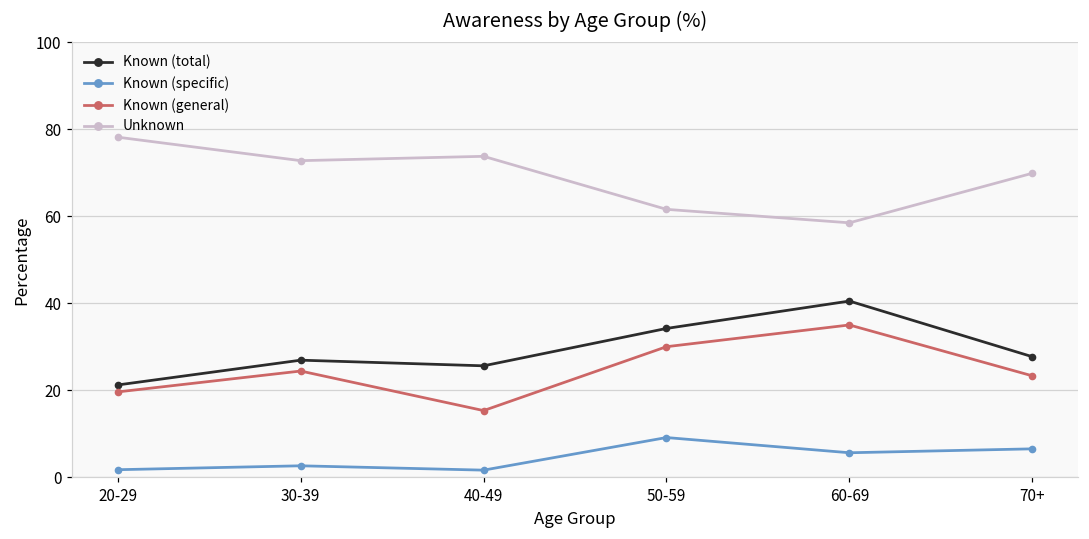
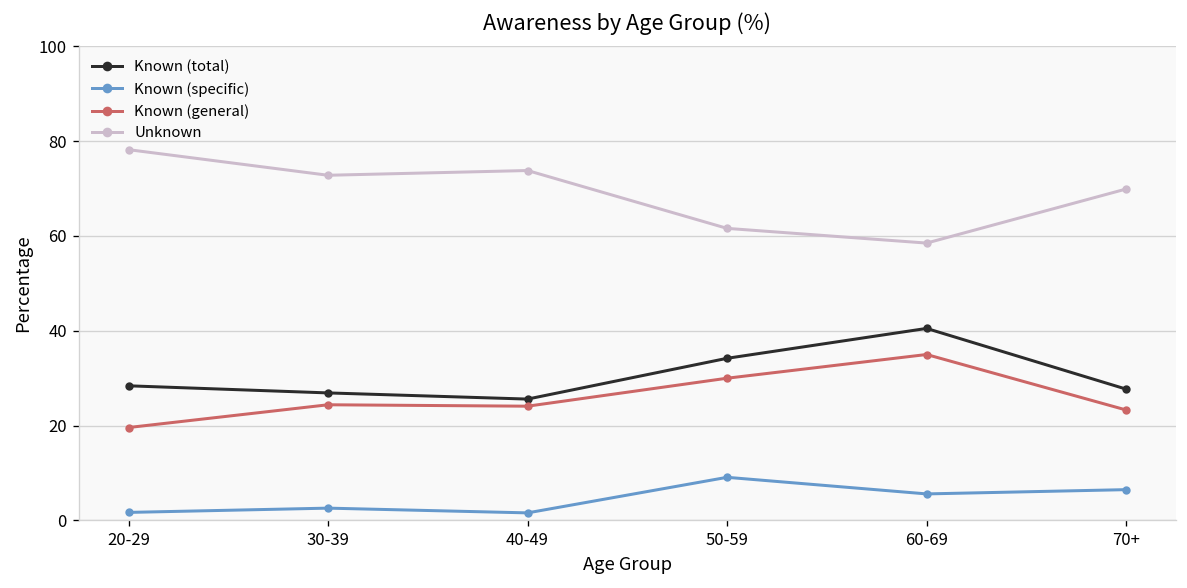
  {
    "Known (total)": {
-     "20-29": 21,
+     "20-29": 28,
      "30-39": 27,
      "40-49": 26,
      "50-59": 34,
      "60-69": 41,
      "70+": 28
    },
    "Known (specific)": {
      "20-29": 2,
      "30-39": 3,
      "40-49": 2,
      "50-59": 9,
      "60-69": 6,
      "70+": 7
    },
    "Known (general)": {
      "20-29": 20,
      "30-39": 24,
-     "40-49": 15,
+     "40-49": 24,
      "50-59": 30,
      "60-69": 35,
      "70+": 23
    },
    "Unknown": {
      "20-29": 78,
      "30-39": 73,
      "40-49": 74,
      "50-59": 62,
      "60-69": 59,
      "70+": 70
    }
  }
